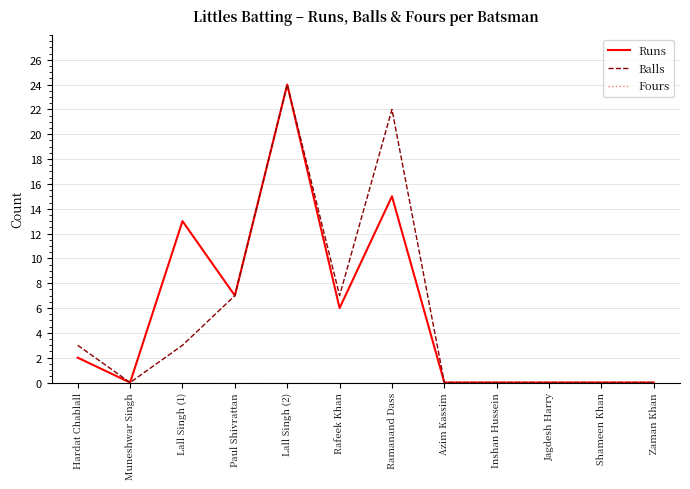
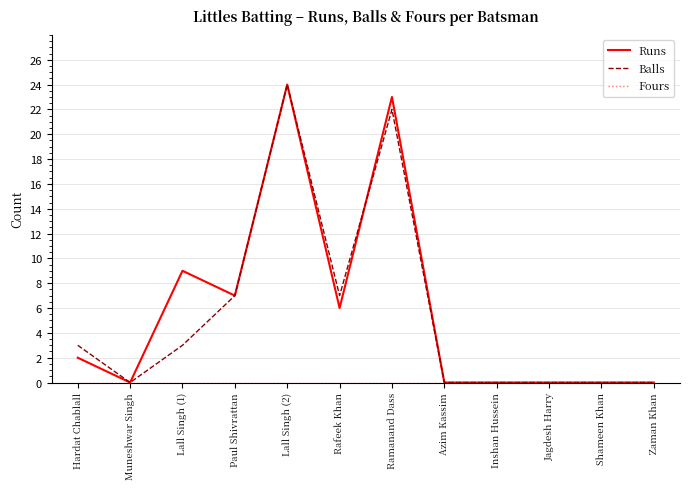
  {
    "Runs": {
      "Hardat Chablall": 2,
-     "Lall Singh (1)": 13,
+     "Lall Singh (1)": 9,
      "Rafeek Khan": 6,
-     "Ramanand Dass": 15
+     "Ramanand Dass": 23
    },
    "Balls": {
      "Hardat Chablall": 3,
      "Lall Singh (1)": 3,
      "Rafeek Khan": 7,
      "Ramanand Dass": 22
    },
    "Fours": {
      "Hardat Chablall": 0,
      "Lall Singh (1)": 0,
      "Paul Shivrattan": 0,
      "Lall Singh (2)": 0,
      "Rafeek Khan": 0,
      "Ramanand Dass": 0
    }
  }
